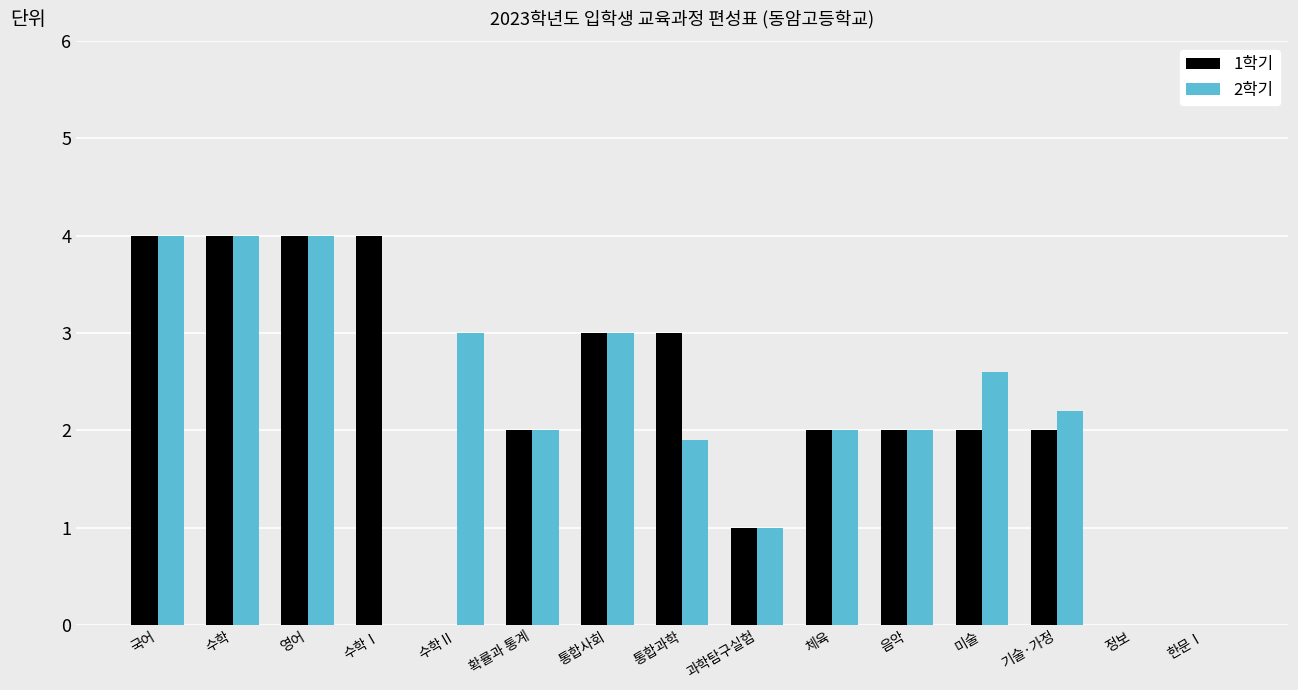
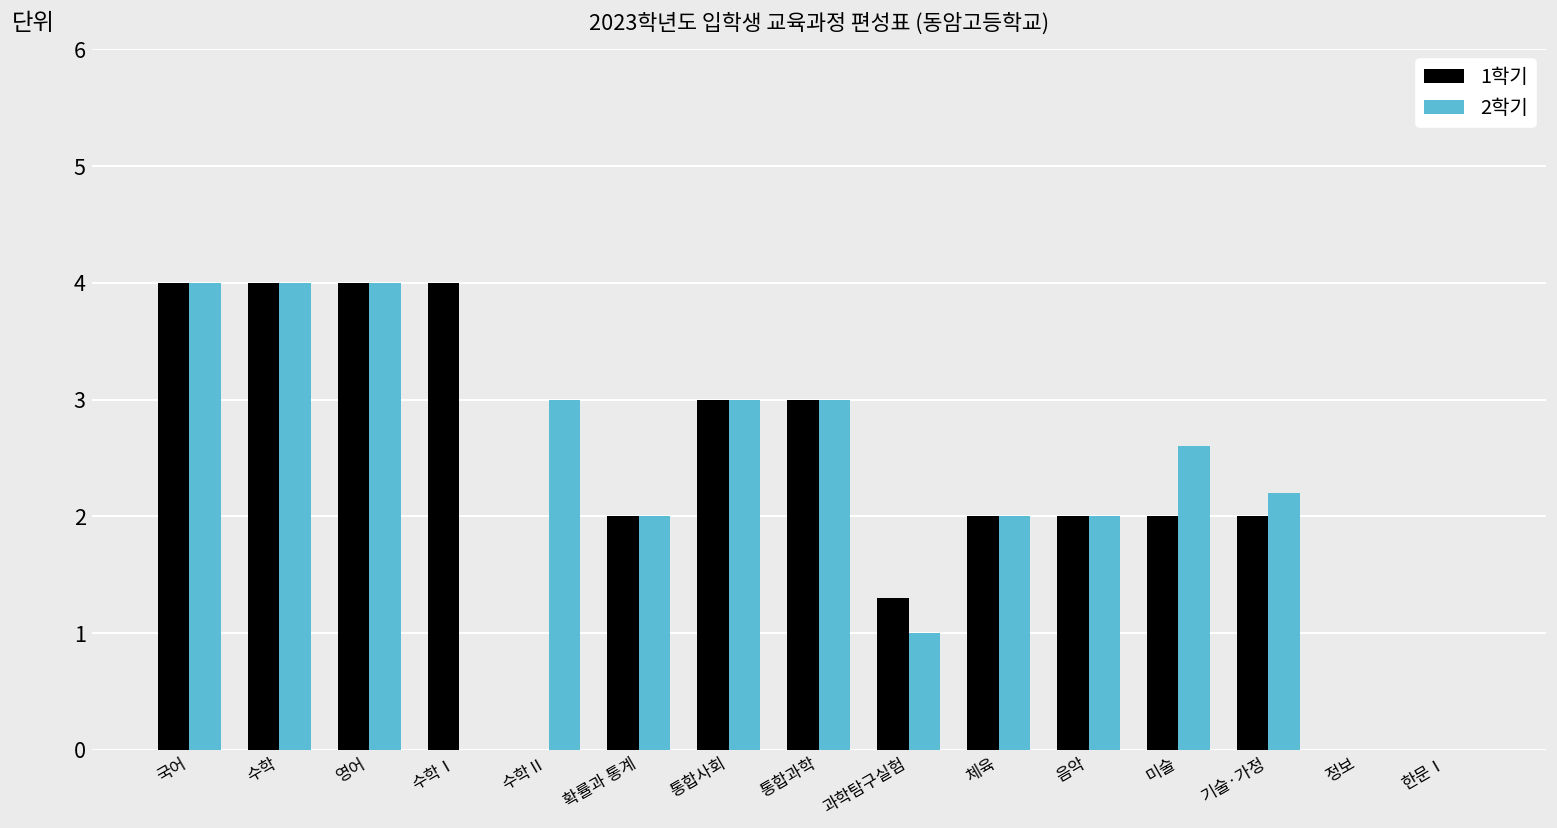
  {
    "1학기": {
      "국어": 4.0,
      "수학": 4.0,
      "영어": 4.0,
      "수학Ⅰ": 4.0,
      "수학Ⅱ": 0.0,
      "확률과 통계": 2.0,
      "통합사회": 3.0,
      "통합과학": 3.0,
-     "과학탐구실험": 1.0,
+     "과학탐구실험": 1.3,
      "체육": 2.0,
      "음악": 2.0,
      "미술": 2.0,
      "기술·가정": 2.0,
      "정보": 0.0,
      "한문Ⅰ": 0.0
    },
    "2학기": {
      "국어": 4.0,
      "수학": 4.0,
      "영어": 4.0,
      "수학Ⅰ": 0.0,
      "수학Ⅱ": 3.0,
      "확률과 통계": 2.0,
      "통합사회": 3.0,
-     "통합과학": 1.9,
+     "통합과학": 3.0,
      "과학탐구실험": 1.0,
      "체육": 2.0,
      "음악": 2.0,
      "미술": 2.6,
      "기술·가정": 2.2,
      "정보": 0.0,
      "한문Ⅰ": 0.0
    }
  }
